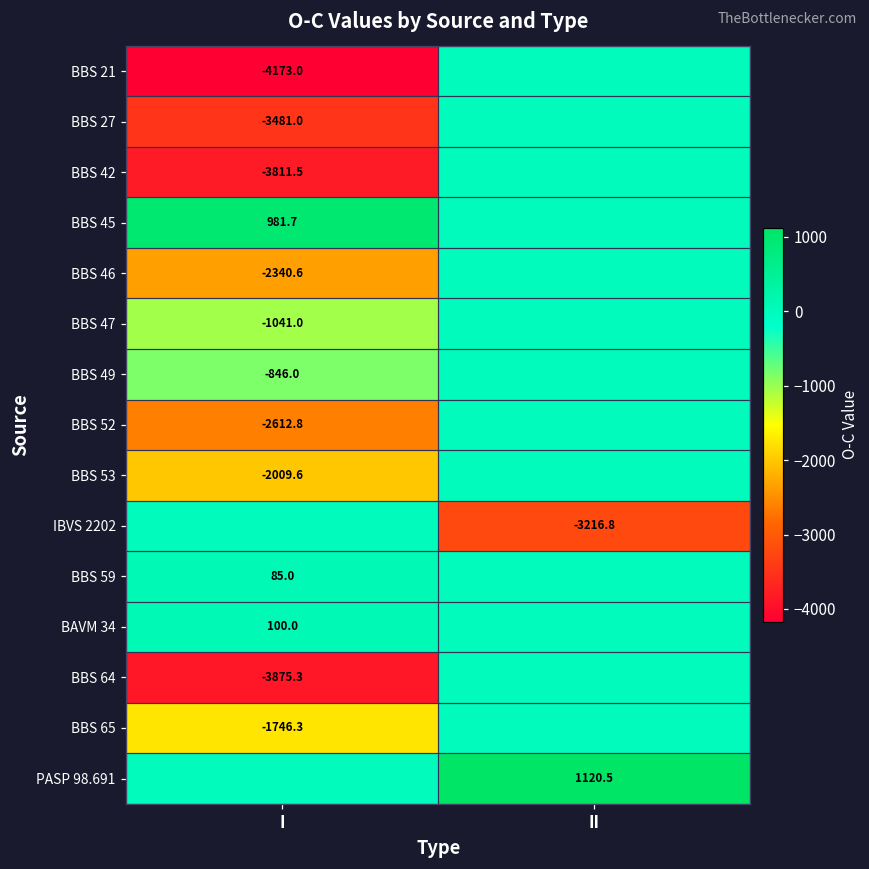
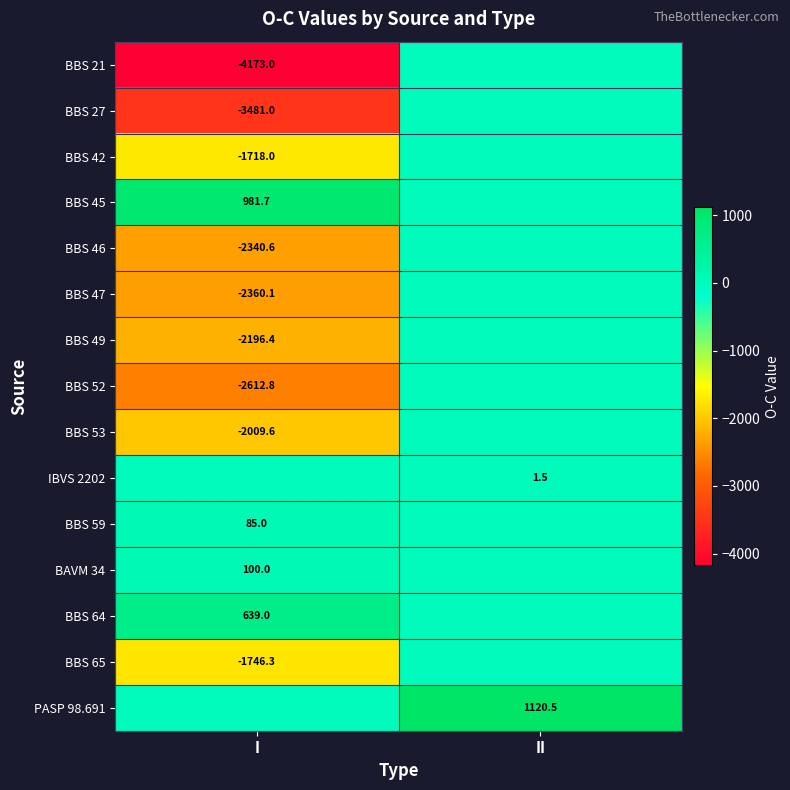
  {
    "BBS 21": {
      "I": -4173.0
    },
    "BBS 27": {
      "I": -3481.0
    },
    "BBS 42": {
-     "I": -3811.5
+     "I": -1718.0
    },
    "BBS 45": {
      "I": 981.7
    },
    "BBS 46": {
      "I": -2340.6
    },
    "BBS 47": {
-     "I": -1041.0
+     "I": -2360.1
    },
    "BBS 49": {
-     "I": -846.0
+     "I": -2196.4
    },
    "BBS 52": {
      "I": -2612.8
    },
    "BBS 53": {
      "I": -2009.6
    },
    "IBVS 2202": {
-     "II": -3216.8
+     "II": 1.5
    },
    "BBS 59": {
      "I": 85.0
    },
    "BAVM 34": {
      "I": 100.0
    },
    "BBS 64": {
-     "I": -3875.3
+     "I": 639.0
    },
    "BBS 65": {
      "I": -1746.3
    },
    "PASP 98.691": {
      "II": 1120.5
    }
  }
